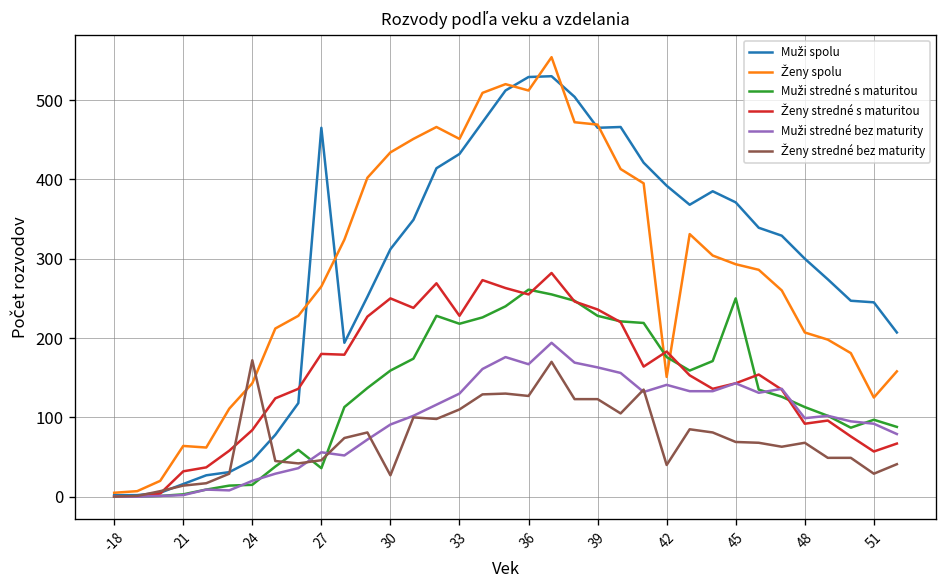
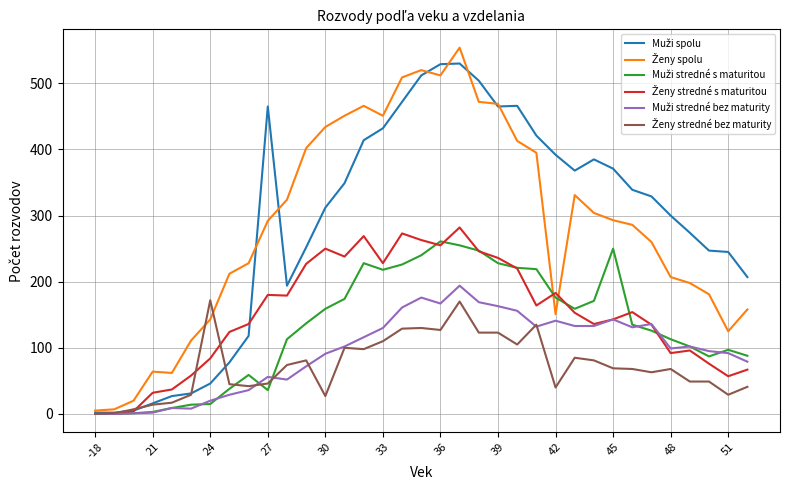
  {
    "Muži spolu": {
      "24": 50,
      "27": 470,
      "30": 310,
      "33": 430,
      "36": 530,
      "39": 470,
      "42": 390,
      "45": 370,
      "48": 300,
      "51": 250
    },
    "Ženy spolu": {
      "21": 60,
      "24": 140,
-     "27": 270,
+     "27": 290,
      "30": 430,
      "33": 450,
      "36": 510,
      "39": 470,
      "42": 150,
      "45": 290,
      "48": 210,
      "51": 130
    },
    "Muži stredné s maturitou": {
      "24": 20,
      "27": 40,
      "30": 160,
      "33": 220,
      "36": 260,
      "39": 230,
      "42": 180,
      "45": 250,
      "48": 110,
      "51": 100
    },
    "Ženy stredné s maturitou": {
      "21": 30,
      "24": 80,
      "27": 180,
      "30": 250,
      "33": 230,
      "36": 260,
      "39": 240,
      "42": 180,
      "48": 90,
      "51": 60
    },
    "Muži stredné bez maturity": {
      "24": 20,
      "27": 60,
      "30": 90,
      "33": 130,
      "36": 170,
      "39": 160,
      "42": 140,
      "48": 100,
      "51": 90
    },
    "Ženy stredné bez maturity": {
      "24": 170,
      "27": 50,
      "30": 30,
      "33": 110,
      "36": 130,
      "39": 120,
      "42": 40,
      "45": 70,
      "48": 70,
      "51": 30
    }
  }
